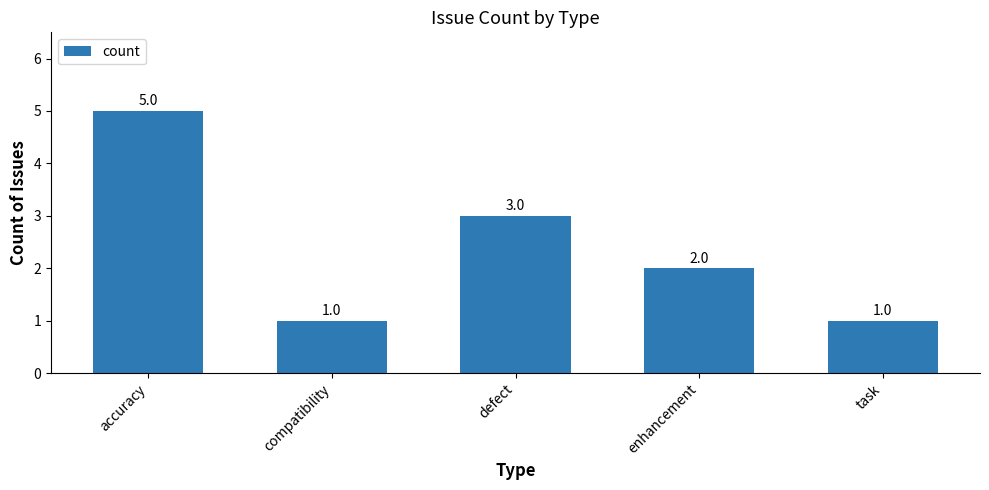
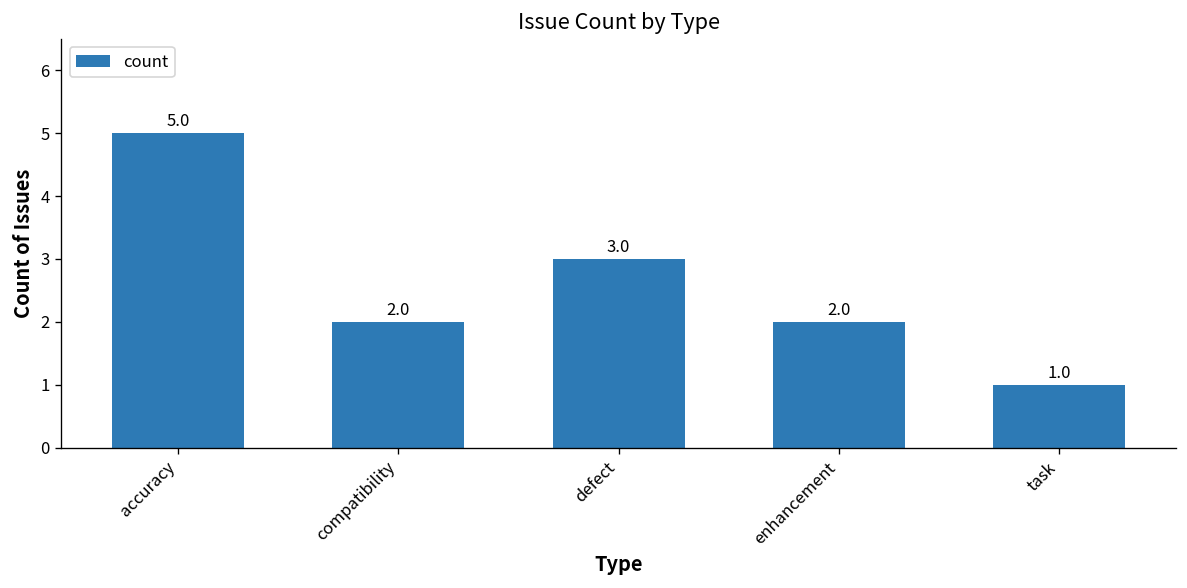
  {
    "accuracy": 5.0,
-   "compatibility": 1.0,
+   "compatibility": 2.0,
    "defect": 3.0,
    "enhancement": 2.0,
    "task": 1.0
  }
